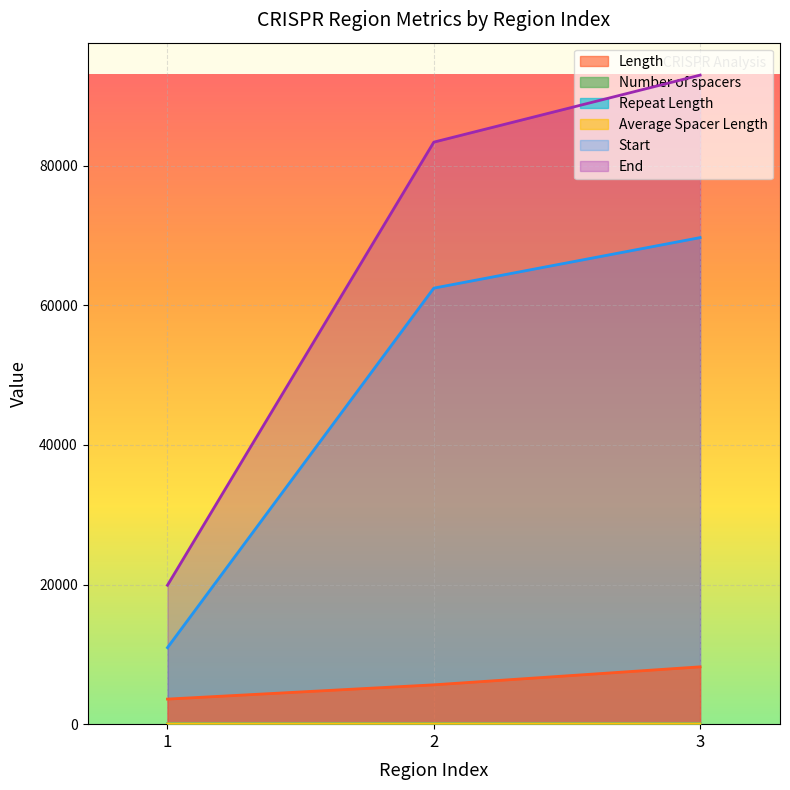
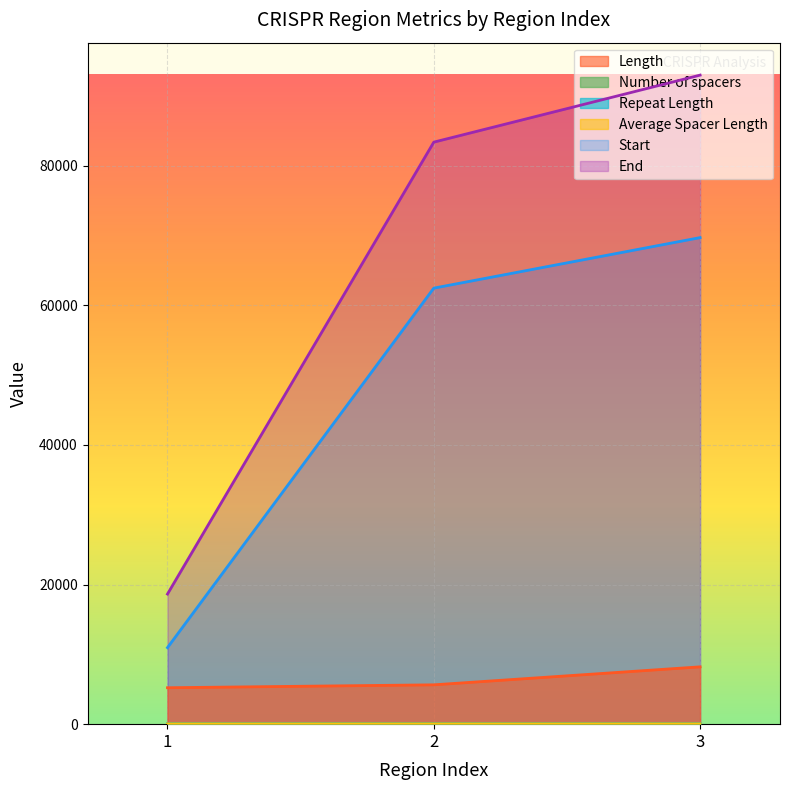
  {
    "Length": {
-     "1": 4000,
+     "1": 5000,
      "2": 6000,
      "3": 8000
    },
    "Average Spacer Length": {
      "1": 0,
      "2": 0,
      "3": 0
    },
    "Start": {
      "1": 11000,
      "2": 62000,
      "3": 70000
    },
    "End": {
-     "1": 20000,
+     "1": 19000,
      "2": 83000
    }
  }
